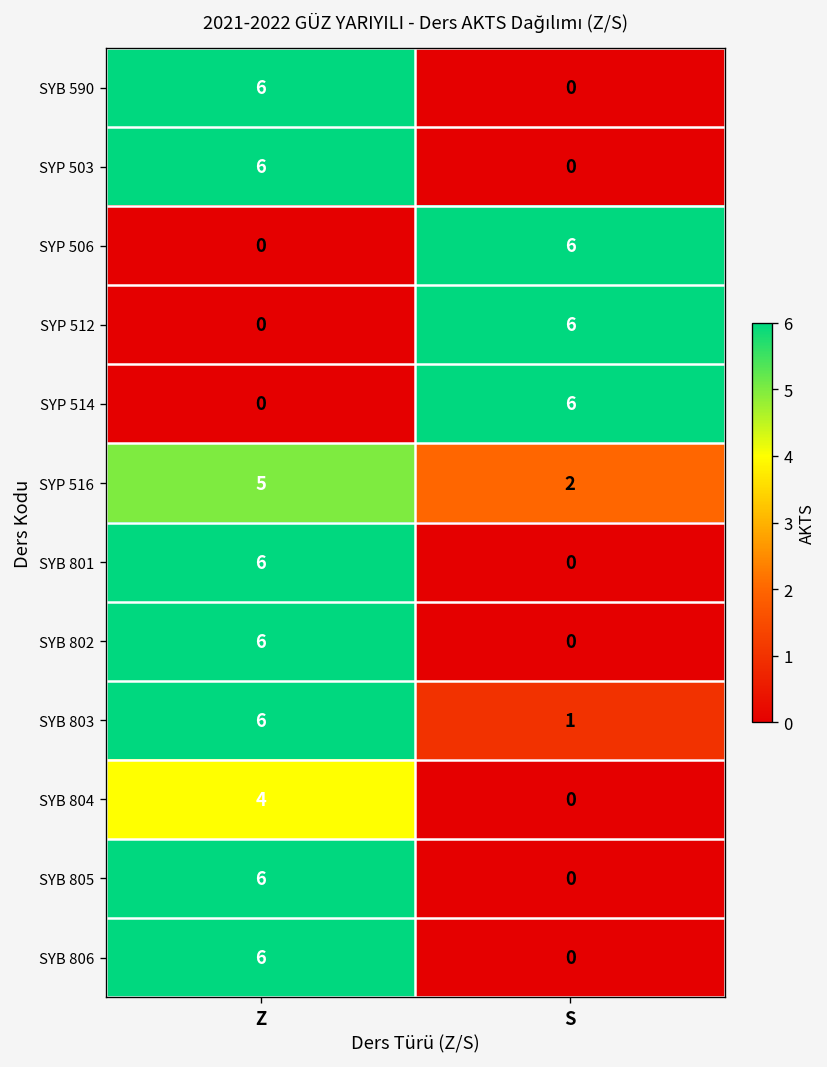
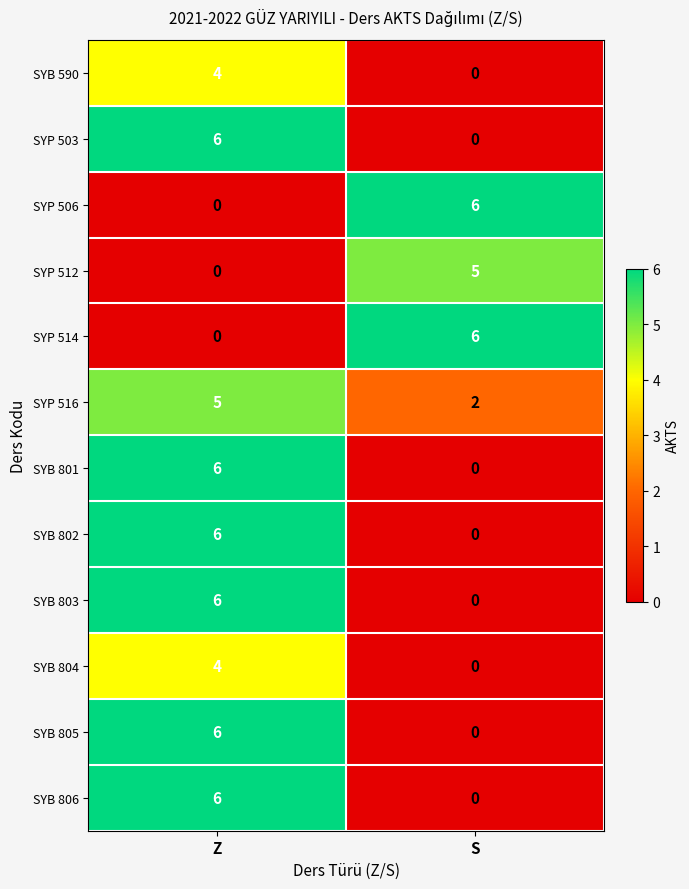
  {
    "SYB 590": {
-     "Z": 6,
+     "Z": 4,
      "S": 0
    },
    "SYP 503": {
      "Z": 6,
      "S": 0
    },
    "SYP 506": {
      "Z": 0,
      "S": 6
    },
    "SYP 512": {
      "Z": 0,
-     "S": 6
+     "S": 5
    },
    "SYP 514": {
      "Z": 0,
      "S": 6
    },
    "SYP 516": {
      "Z": 5,
      "S": 2
    },
    "SYB 801": {
      "Z": 6,
      "S": 0
    },
    "SYB 802": {
      "Z": 6,
      "S": 0
    },
    "SYB 803": {
      "Z": 6,
-     "S": 1
+     "S": 0
    },
    "SYB 804": {
      "Z": 4,
      "S": 0
    },
    "SYB 805": {
      "Z": 6,
      "S": 0
    },
    "SYB 806": {
      "Z": 6,
      "S": 0
    }
  }
